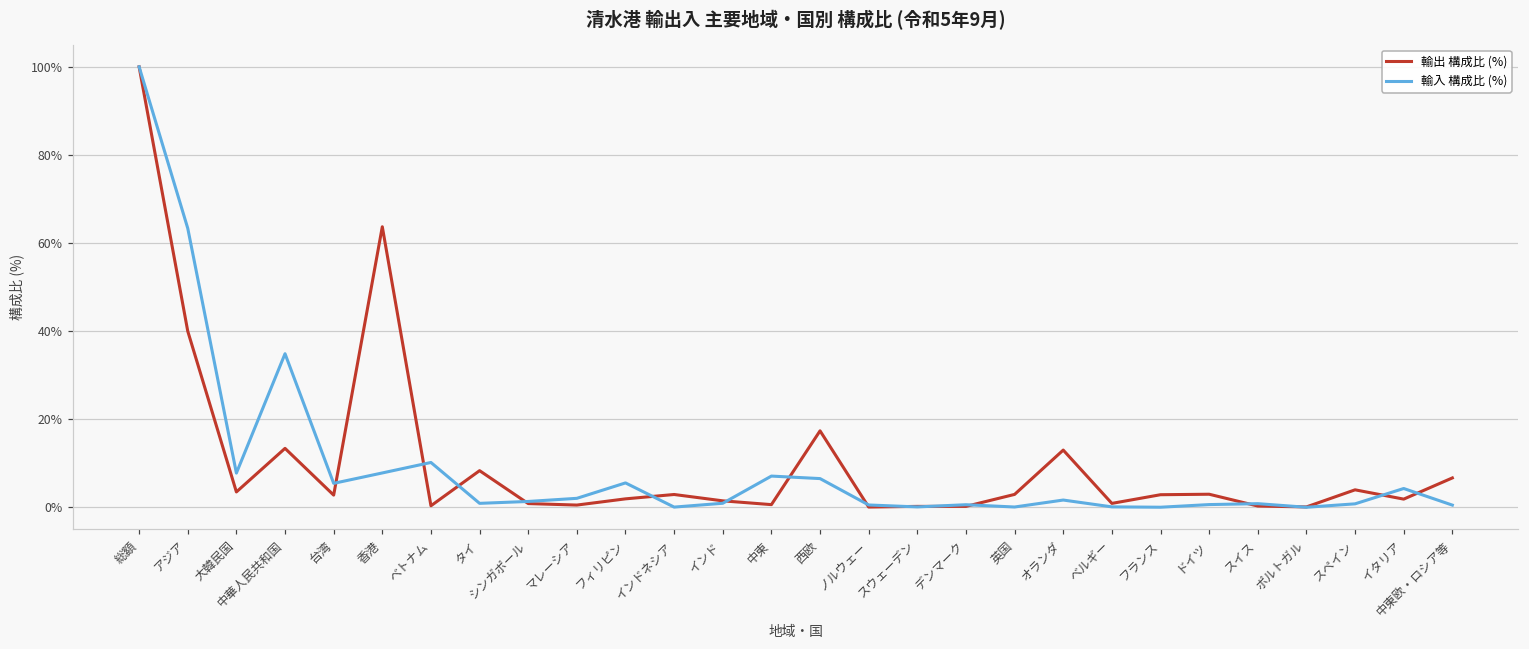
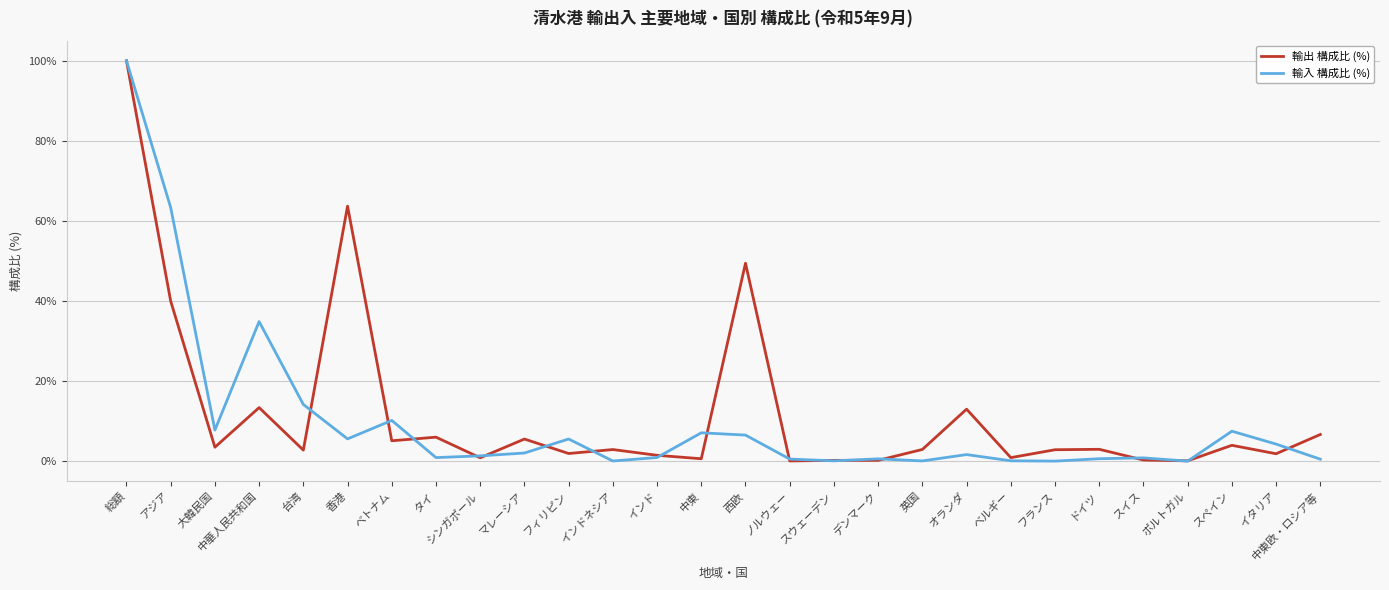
  {
    "輸出 構成比 (%)": {
      "アジア": "40%",
      "大韓民国": "4%",
      "中華人民共和国": "13%",
      "台湾": "3%",
      "香港": "64%",
-     "ベトナム": "0%",
-     "タイ": "8%",
-     "マレーシア": "1%",
+     "ベトナム": "5%",
+     "タイ": "6%",
+     "マレーシア": "6%",
      "フィリピン": "2%",
      "インドネシア": "3%",
      "中東": "1%",
-     "西欧": "17%",
+     "西欧": "49%",
      "英国": "3%",
      "オランダ": "13%",
      "ベルギー": "1%",
      "フランス": "3%",
      "ドイツ": "3%",
      "スペイン": "4%",
      "イタリア": "2%",
      "中東欧・ロシア等": "7%"
    },
    "輸入 構成比 (%)": {
      "アジア": "63%",
      "大韓民国": "8%",
      "中華人民共和国": "35%",
-     "台湾": "5%",
-     "香港": "8%",
+     "台湾": "14%",
+     "香港": "6%",
      "ベトナム": "10%",
      "タイ": "1%",
      "マレーシア": "2%",
      "フィリピン": "6%",
      "インドネシア": "0%",
      "中東": "7%",
      "西欧": "7%",
      "英国": "0%",
      "オランダ": "2%",
      "ベルギー": "0%",
      "フランス": "0%",
      "ドイツ": "1%",
-     "スペイン": "1%",
+     "スペイン": "8%",
      "イタリア": "4%",
      "中東欧・ロシア等": "1%"
    }
  }
